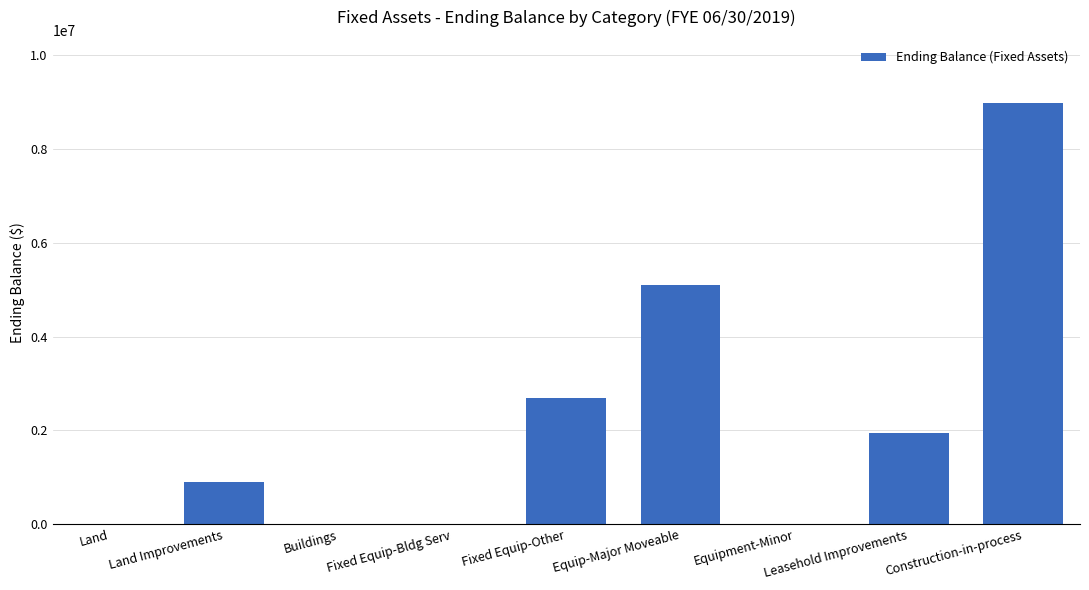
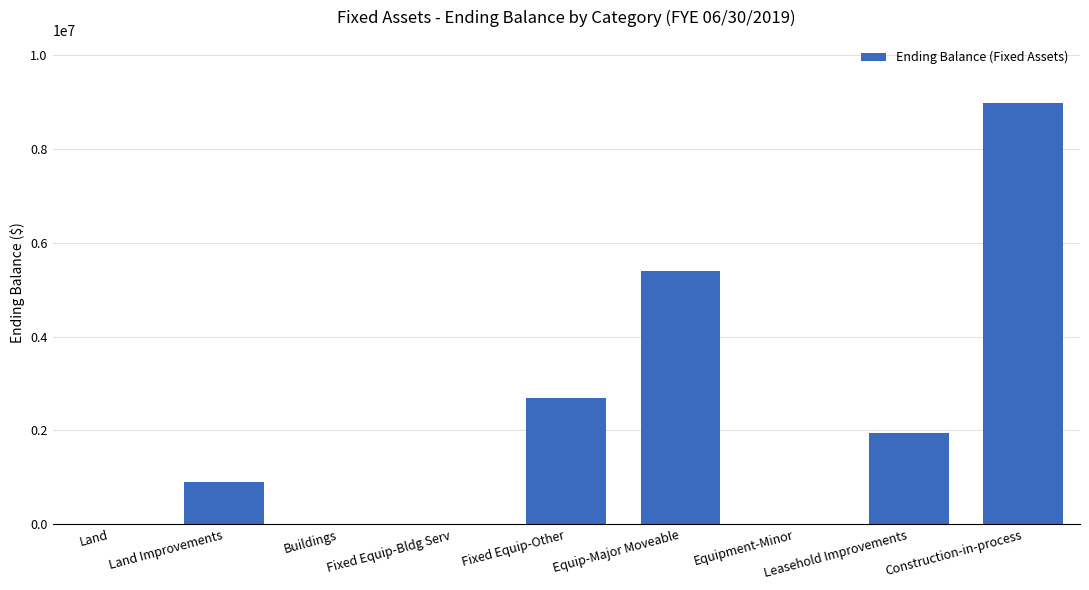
  {
    "Land": 0,
    "Land Improvements": 900000,
    "Buildings": 0,
    "Fixed Equip-Bldg Serv": 0,
    "Fixed Equip-Other": 2700000,
-   "Equip-Major Moveable": 5100000,
+   "Equip-Major Moveable": 5400000,
    "Equipment-Minor": 0,
    "Leasehold Improvements": 1900000,
    "Construction-in-process": 9000000
  }
